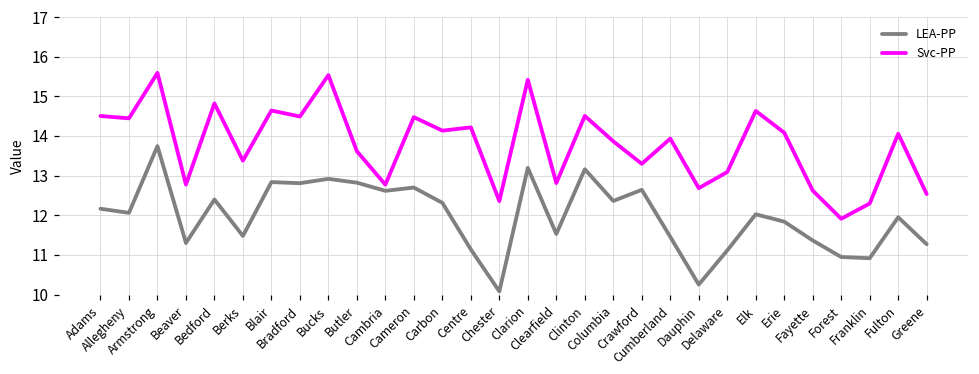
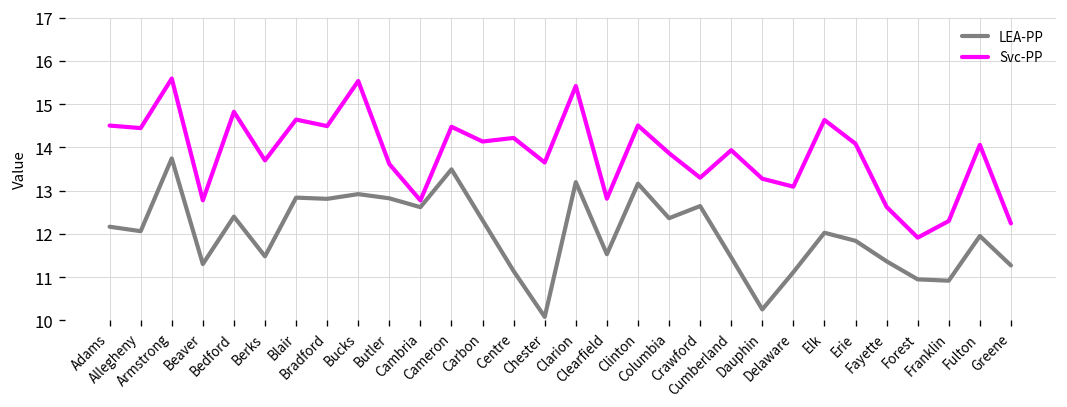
  {
    "LEA-PP": {
      "Adams": 12.2,
      "Allegheny": 12.1,
      "Armstrong": 13.7,
      "Beaver": 11.3,
      "Bedford": 12.4,
      "Berks": 11.5,
      "Blair": 12.8,
      "Bradford": 12.8,
      "Bucks": 12.9,
      "Butler": 12.8,
      "Cambria": 12.6,
-     "Cameron": 12.7,
+     "Cameron": 13.5,
      "Carbon": 12.3,
      "Centre": 11.1,
      "Chester": 10.1,
      "Clarion": 13.2,
      "Clearfield": 11.5,
      "Clinton": 13.2,
      "Columbia": 12.4,
      "Crawford": 12.6,
      "Cumberland": 11.5,
      "Dauphin": 10.3,
      "Delaware": 11.1,
      "Elk": 12.0,
      "Erie": 11.8,
      "Fayette": 11.4,
      "Forest": 10.9,
      "Franklin": 10.9,
      "Fulton": 12.0,
      "Greene": 11.3
    },
    "Svc-PP": {
      "Adams": 14.5,
      "Allegheny": 14.4,
      "Armstrong": 15.6,
      "Beaver": 12.8,
      "Bedford": 14.8,
-     "Berks": 13.4,
+     "Berks": 13.7,
      "Blair": 14.6,
      "Bradford": 14.5,
      "Bucks": 15.5,
      "Butler": 13.6,
      "Cambria": 12.8,
      "Cameron": 14.5,
      "Carbon": 14.1,
      "Centre": 14.2,
-     "Chester": 12.4,
+     "Chester": 13.6,
      "Clarion": 15.4,
      "Clearfield": 12.8,
      "Clinton": 14.5,
      "Columbia": 13.9,
      "Crawford": 13.3,
      "Cumberland": 13.9,
-     "Dauphin": 12.7,
+     "Dauphin": 13.3,
      "Delaware": 13.1,
      "Elk": 14.6,
      "Erie": 14.1,
      "Fayette": 12.6,
      "Forest": 11.9,
      "Franklin": 12.3,
      "Fulton": 14.1,
-     "Greene": 12.5
+     "Greene": 12.2
    }
  }
